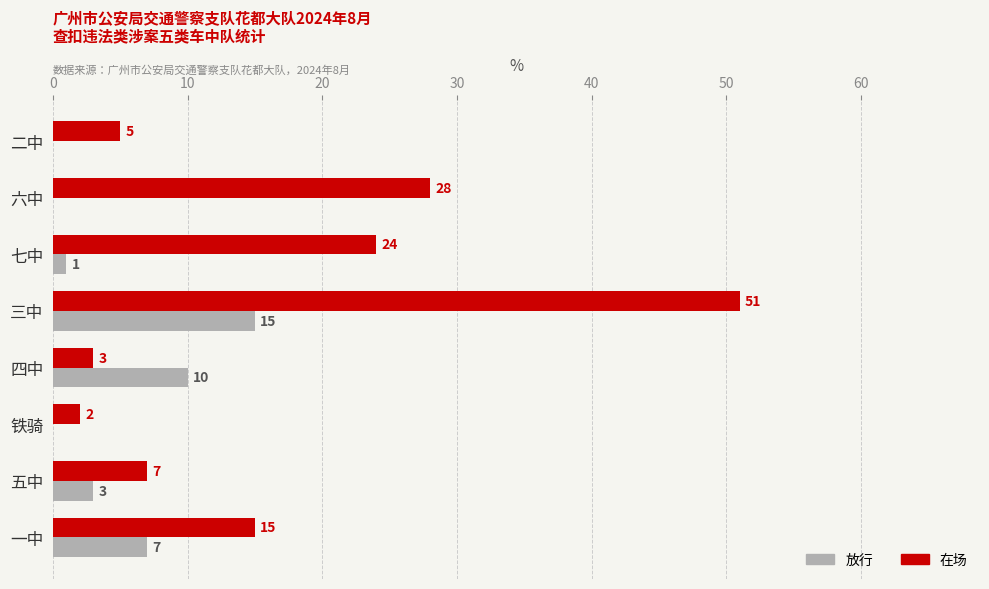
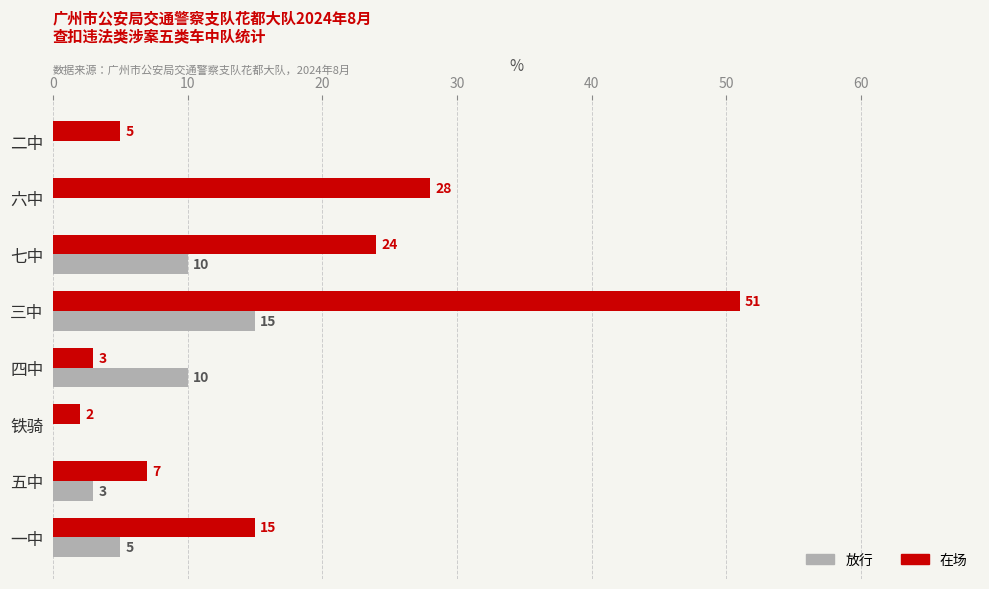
  {
    "放行": {
-     "七中": 1,
+     "七中": 10,
      "三中": 15,
      "四中": 10,
      "五中": 3,
-     "一中": 7
+     "一中": 5
    },
    "在场": {
      "二中": 5,
      "六中": 28,
      "七中": 24,
      "三中": 51,
      "四中": 3,
      "铁骑": 2,
      "五中": 7,
      "一中": 15
    }
  }
